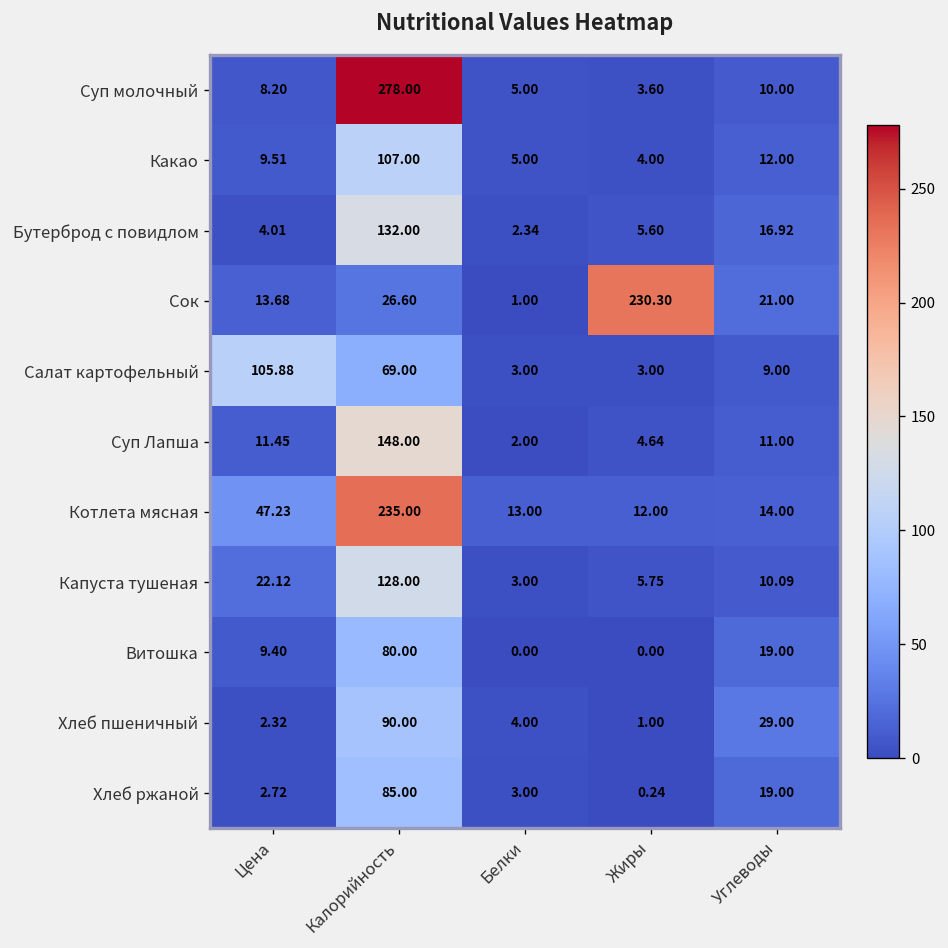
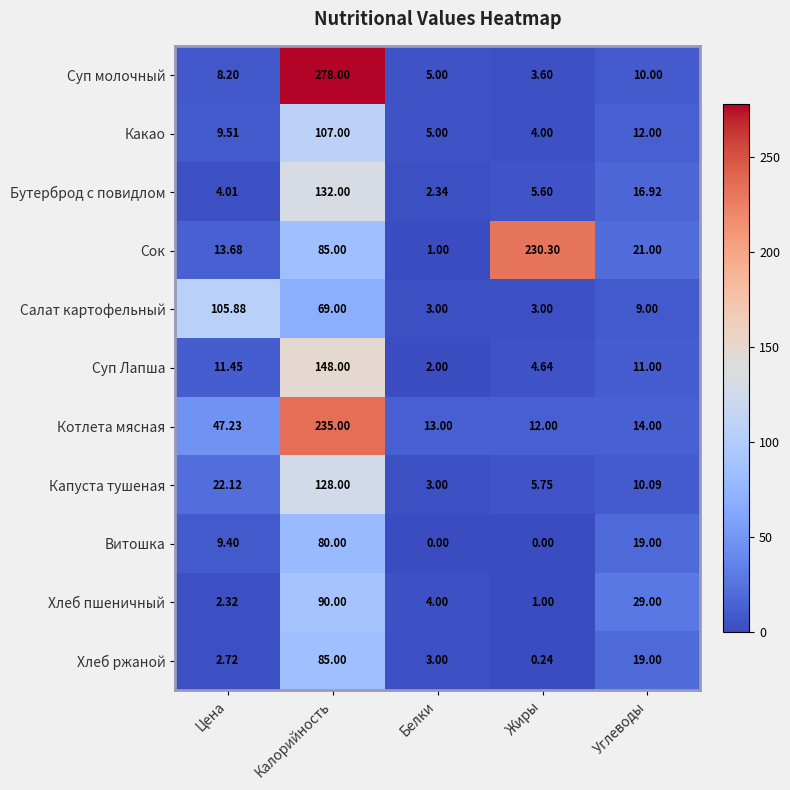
  {
    "Суп молочный": {
      "Цена": 8.20,
      "Калорийность": 278.00,
      "Белки": 5.00,
      "Жиры": 3.60,
      "Углеводы": 10.00
    },
    "Какао": {
      "Цена": 9.51,
      "Калорийность": 107.00,
      "Белки": 5.00,
      "Жиры": 4.00,
      "Углеводы": 12.00
    },
    "Бутерброд с повидлом": {
      "Цена": 4.01,
      "Калорийность": 132.00,
      "Белки": 2.34,
      "Жиры": 5.60,
      "Углеводы": 16.92
    },
    "Сок": {
      "Цена": 13.68,
-     "Калорийность": 26.60,
+     "Калорийность": 85.00,
      "Белки": 1.00,
      "Жиры": 230.30,
      "Углеводы": 21.00
    },
    "Салат картофельный": {
      "Цена": 105.88,
      "Калорийность": 69.00,
      "Белки": 3.00,
      "Жиры": 3.00,
      "Углеводы": 9.00
    },
    "Суп Лапша": {
      "Цена": 11.45,
      "Калорийность": 148.00,
      "Белки": 2.00,
      "Жиры": 4.64,
      "Углеводы": 11.00
    },
    "Котлета мясная": {
      "Цена": 47.23,
      "Калорийность": 235.00,
      "Белки": 13.00,
      "Жиры": 12.00,
      "Углеводы": 14.00
    },
    "Капуста тушеная": {
      "Цена": 22.12,
      "Калорийность": 128.00,
      "Белки": 3.00,
      "Жиры": 5.75,
      "Углеводы": 10.09
    },
    "Витошка": {
      "Цена": 9.40,
      "Калорийность": 80.00,
      "Белки": 0.00,
      "Жиры": 0.00,
      "Углеводы": 19.00
    },
    "Хлеб пшеничный": {
      "Цена": 2.32,
      "Калорийность": 90.00,
      "Белки": 4.00,
      "Жиры": 1.00,
      "Углеводы": 29.00
    },
    "Хлеб ржаной": {
      "Цена": 2.72,
      "Калорийность": 85.00,
      "Белки": 3.00,
      "Жиры": 0.24,
      "Углеводы": 19.00
    }
  }
